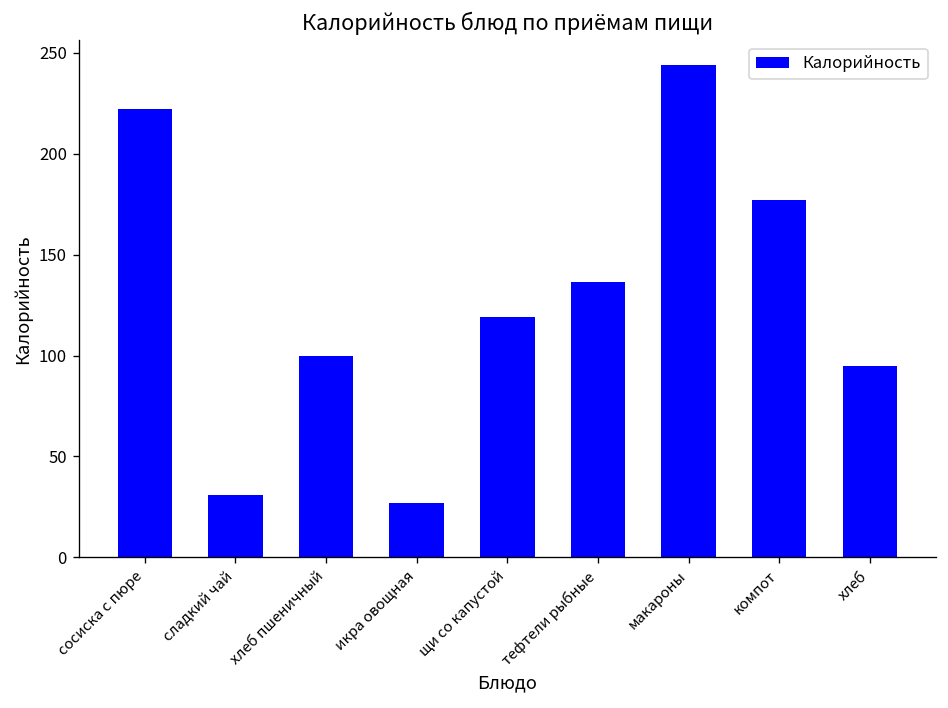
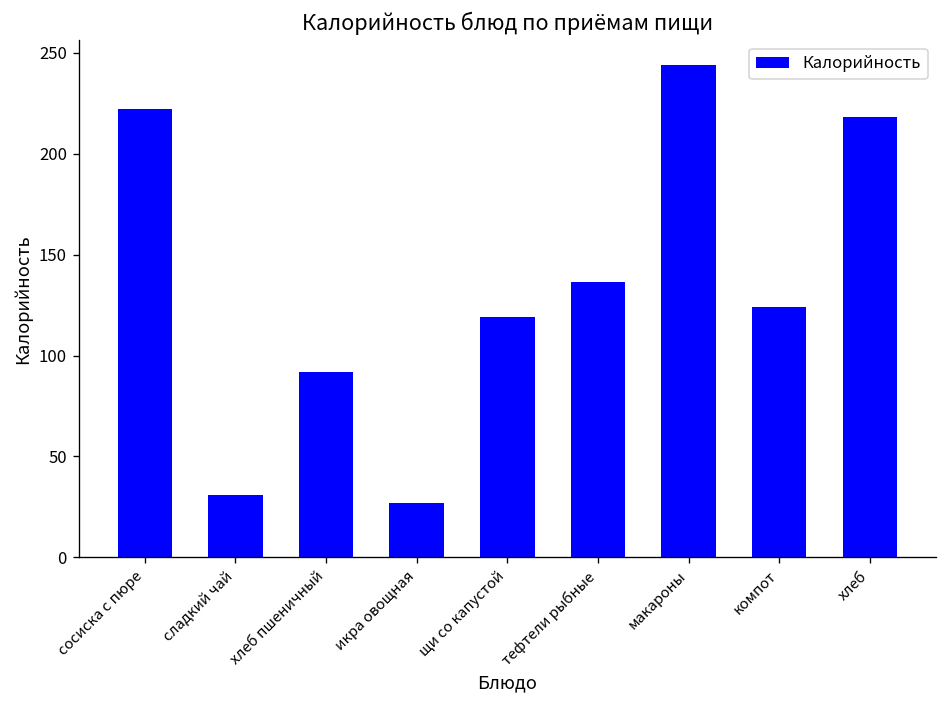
  {
    "сосиска с пюре": 222,
    "сладкий чай": 31,
-   "хлеб пшеничный": 100,
+   "хлеб пшеничный": 92,
    "икра овощная": 27,
    "щи со капустой": 119,
    "тефтели рыбные": 136,
    "макароны": 244,
-   "компот": 177,
-   "хлеб": 95
+   "компот": 124,
+   "хлеб": 218
  }
